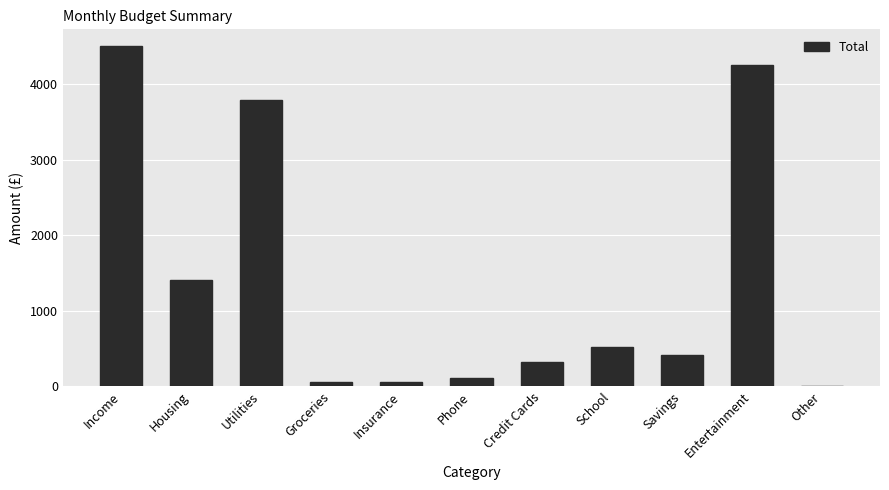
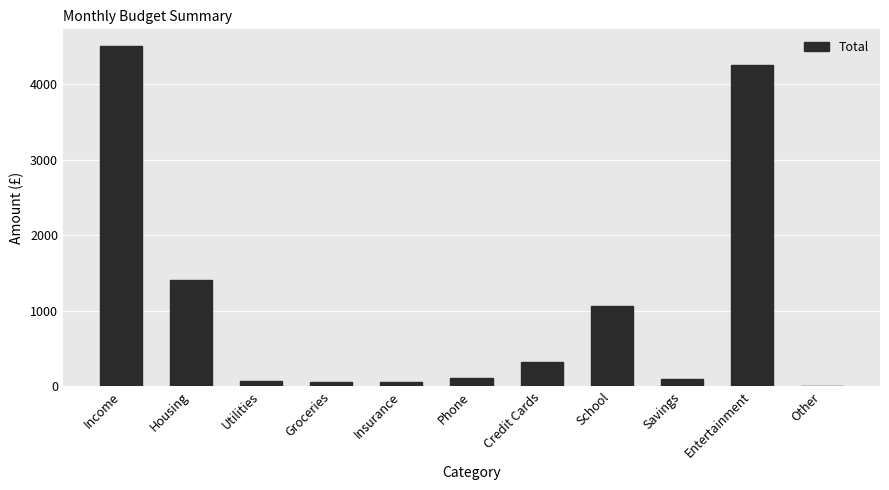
  {
    "Income": 4500,
    "Housing": 1400,
-   "Utilities": 3800,
+   "Utilities": 100,
    "Groceries": 100,
    "Insurance": 100,
    "Phone": 100,
    "Credit Cards": 300,
-   "School": 500,
-   "Savings": 400,
+   "School": 1100,
+   "Savings": 100,
    "Entertainment": 4200,
    "Other": 0
  }
